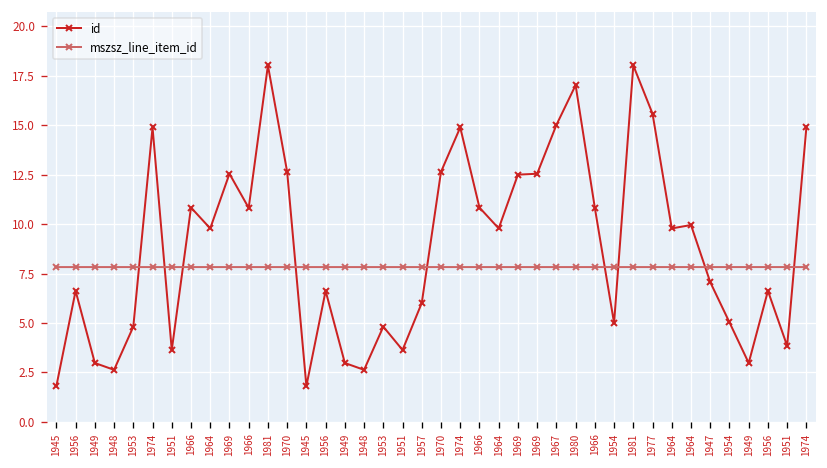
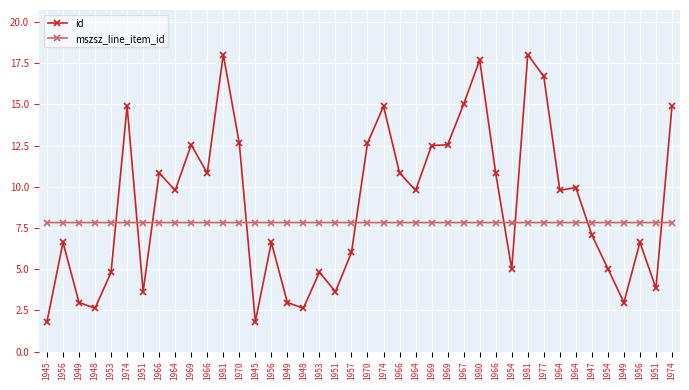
  {
    "id": {
      "1957": 6.0,
      "1967": 15.0,
-     "1980": 17.0,
-     "1977": 15.6,
+     "1980": 17.7,
+     "1977": 16.7,
      "1947": 7.1
    },
    "mszsz_line_item_id": {
      "1957": 7.8,
      "1967": 7.8,
      "1980": 7.8,
      "1977": 7.8,
      "1947": 7.8
    }
  }
